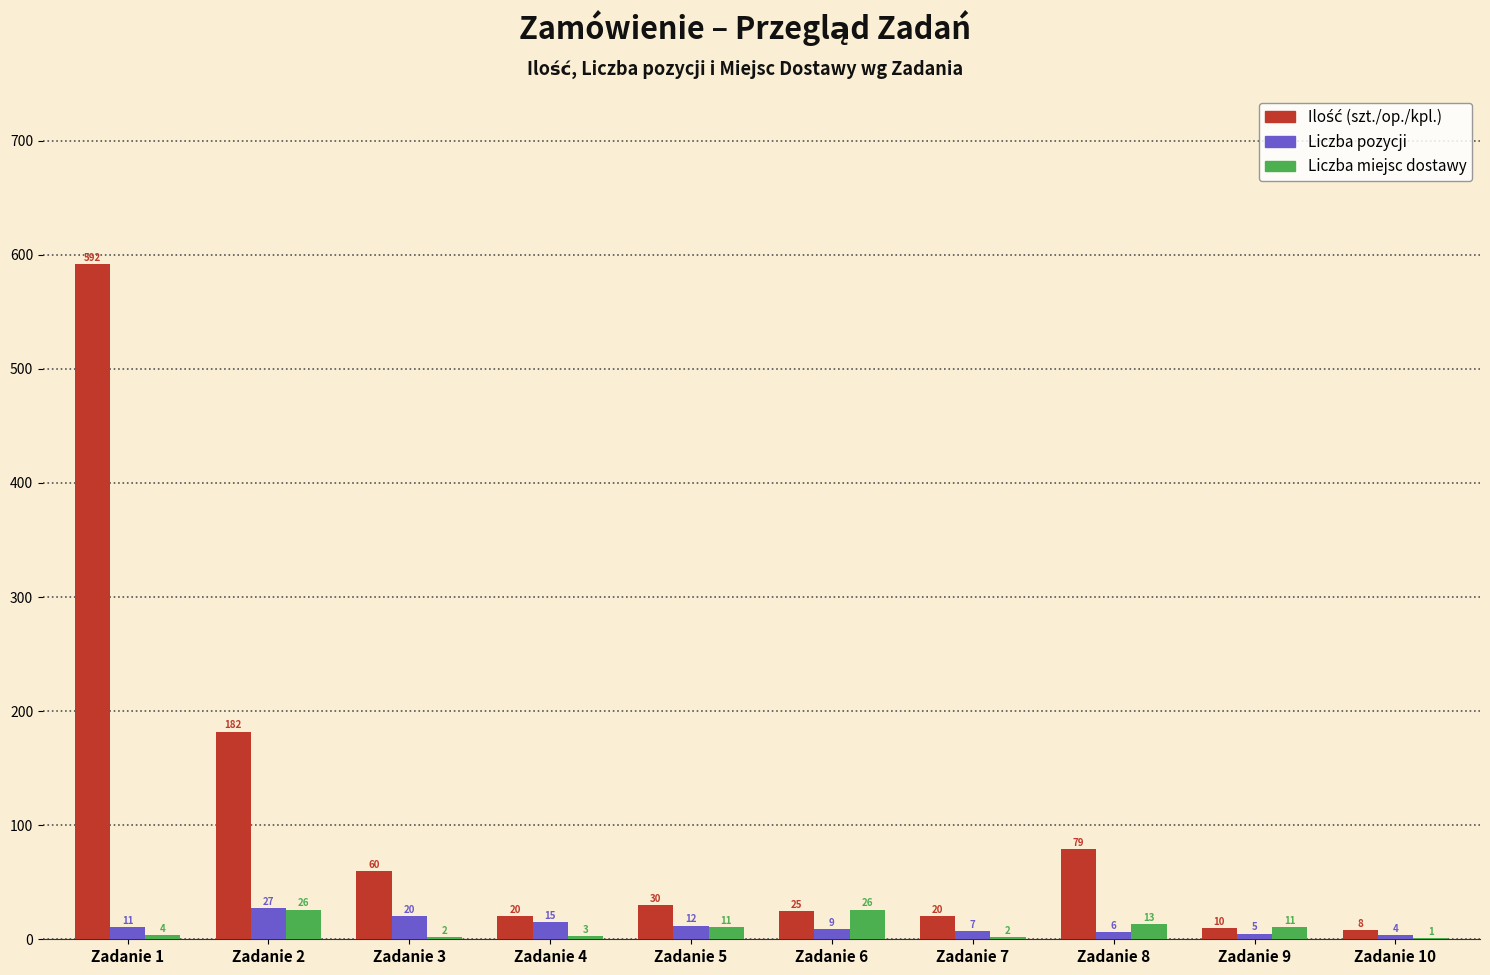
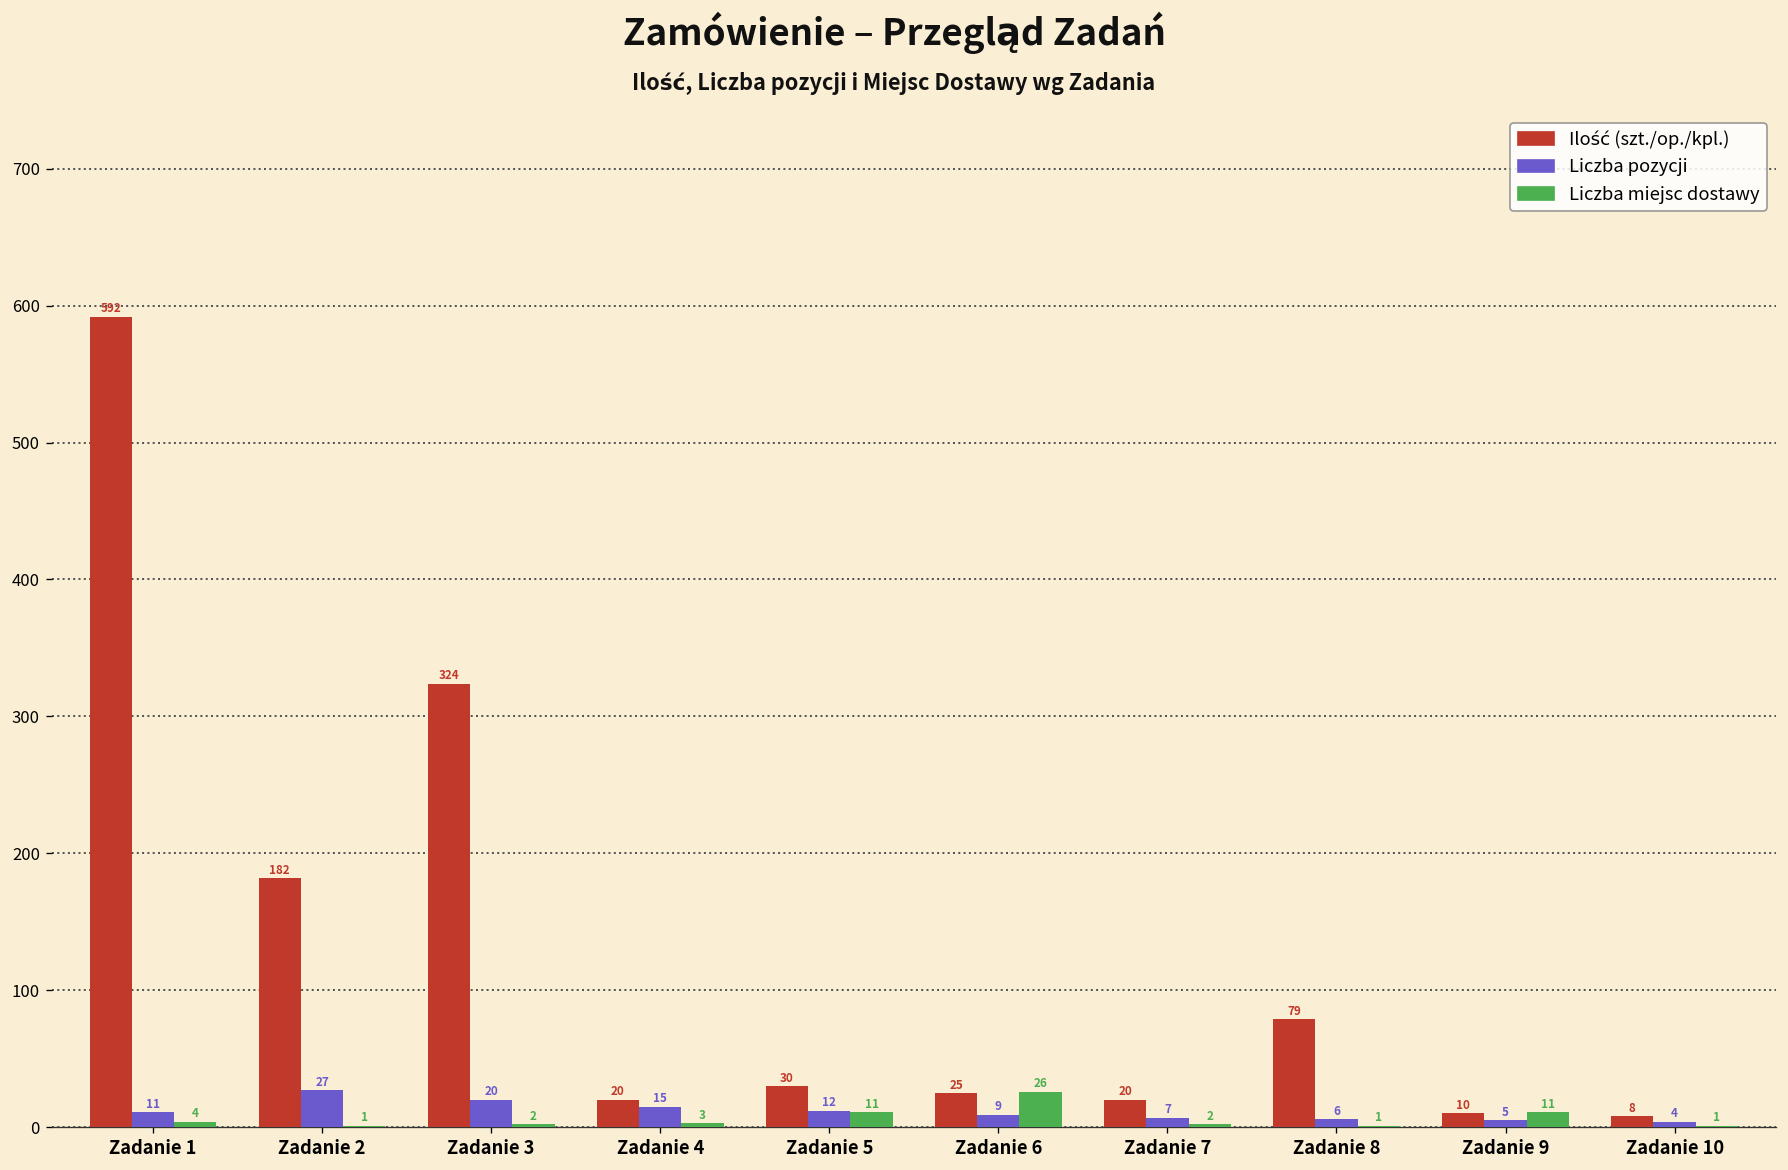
  {
    "Ilość (szt./op./kpl.)": {
      "Zadanie 1": 592,
      "Zadanie 2": 182,
-     "Zadanie 3": 60,
+     "Zadanie 3": 324,
      "Zadanie 4": 20,
      "Zadanie 5": 30,
      "Zadanie 6": 25,
      "Zadanie 7": 20,
      "Zadanie 8": 79,
      "Zadanie 9": 10,
      "Zadanie 10": 8
    },
    "Liczba pozycji": {
      "Zadanie 1": 11,
      "Zadanie 2": 27,
      "Zadanie 3": 20,
      "Zadanie 4": 15,
      "Zadanie 5": 12,
      "Zadanie 6": 9,
      "Zadanie 7": 7,
      "Zadanie 8": 6,
      "Zadanie 9": 5,
      "Zadanie 10": 4
    },
    "Liczba miejsc dostawy": {
      "Zadanie 1": 4,
-     "Zadanie 2": 26,
+     "Zadanie 2": 1,
      "Zadanie 3": 2,
      "Zadanie 4": 3,
      "Zadanie 5": 11,
      "Zadanie 6": 26,
      "Zadanie 7": 2,
-     "Zadanie 8": 13,
+     "Zadanie 8": 1,
      "Zadanie 9": 11,
      "Zadanie 10": 1
    }
  }
